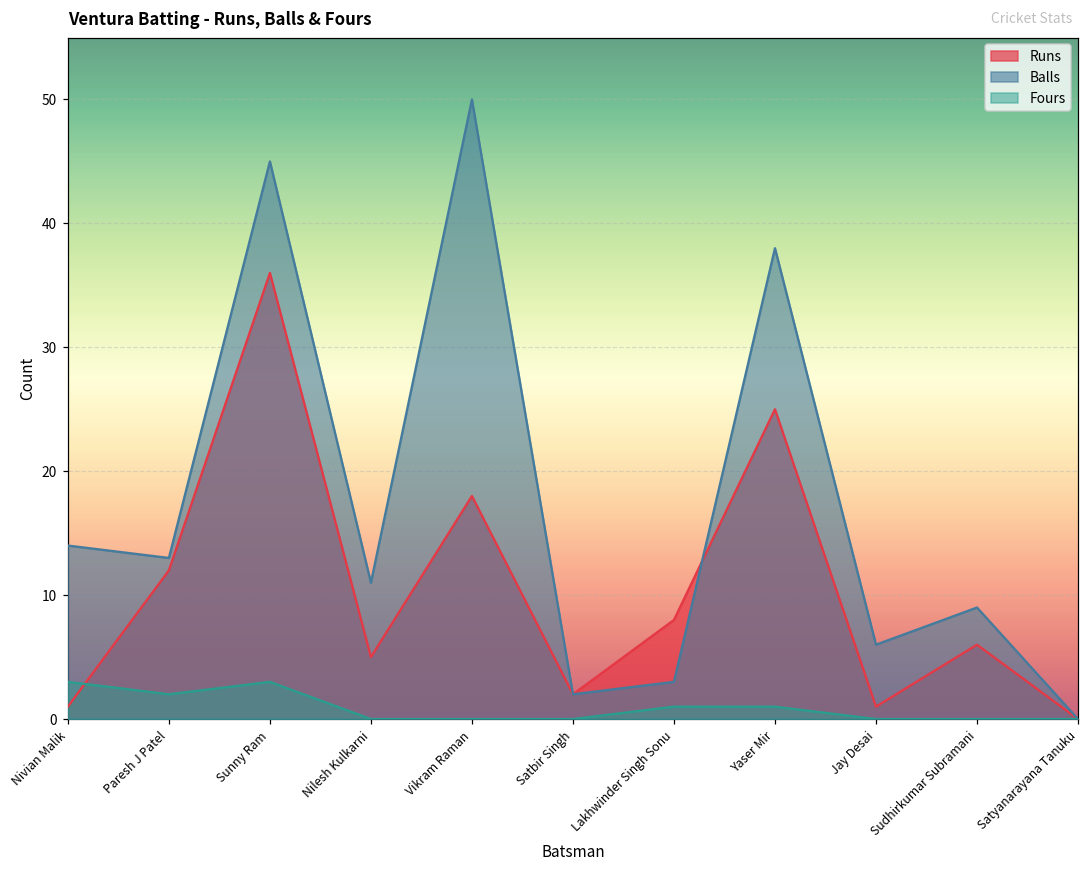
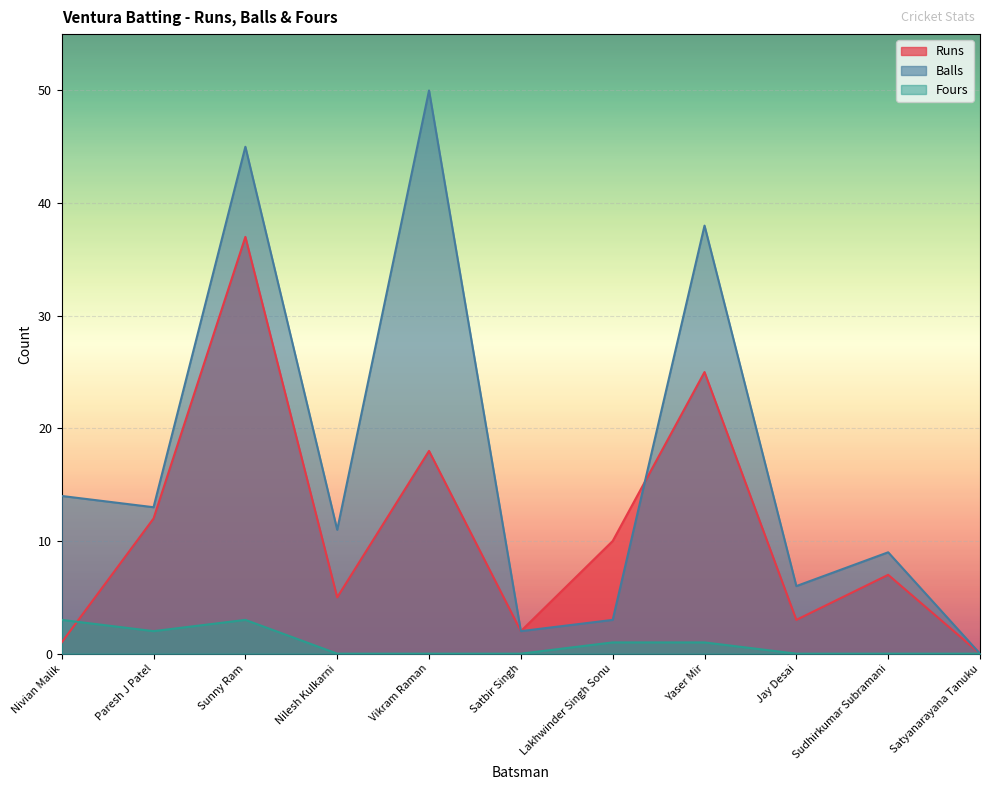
  {
    "Runs": {
      "Nivian Malik": 1,
      "Paresh J Patel": 12,
-     "Sunny Ram": 36,
+     "Sunny Ram": 37,
      "Nilesh Kulkarni": 5,
      "Vikram Raman": 18,
-     "Lakhwinder Singh Sonu": 8,
+     "Lakhwinder Singh Sonu": 10,
      "Yaser Mir": 25,
-     "Jay Desai": 1,
-     "Sudhirkumar Subramani": 6
+     "Jay Desai": 3,
+     "Sudhirkumar Subramani": 7
    }
  }
